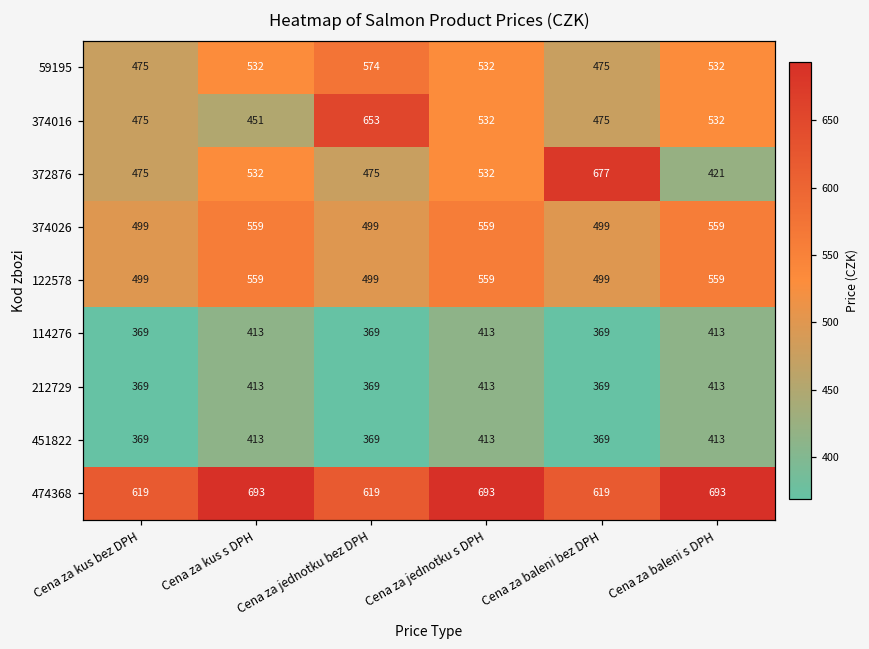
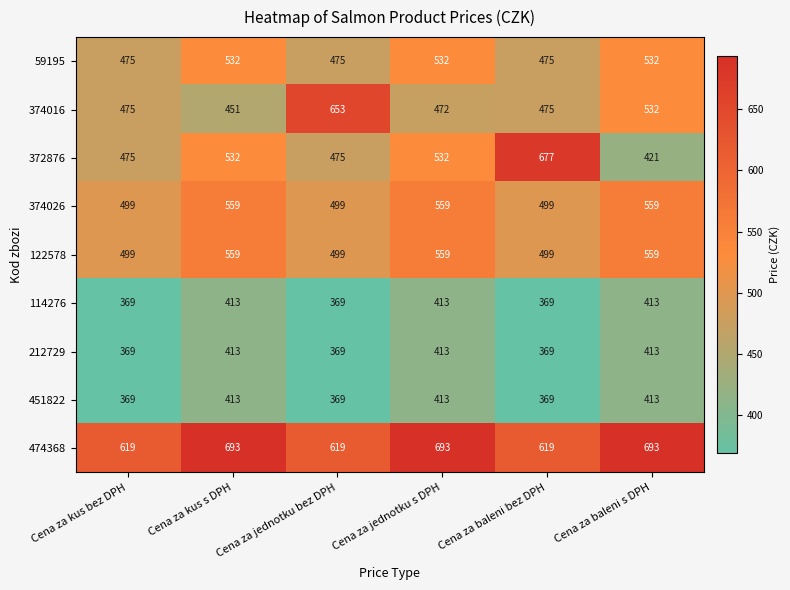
  {
    "59195": {
      "Cena za kus bez DPH": 475,
      "Cena za kus s DPH": 532,
-     "Cena za jednotku bez DPH": 574,
+     "Cena za jednotku bez DPH": 475,
      "Cena za jednotku s DPH": 532,
      "Cena za baleni bez DPH": 475,
      "Cena za baleni s DPH": 532
    },
    "374016": {
      "Cena za kus bez DPH": 475,
      "Cena za kus s DPH": 451,
      "Cena za jednotku bez DPH": 653,
-     "Cena za jednotku s DPH": 532,
+     "Cena za jednotku s DPH": 472,
      "Cena za baleni bez DPH": 475,
      "Cena za baleni s DPH": 532
    },
    "372876": {
      "Cena za kus bez DPH": 475,
      "Cena za kus s DPH": 532,
      "Cena za jednotku bez DPH": 475,
      "Cena za jednotku s DPH": 532,
      "Cena za baleni bez DPH": 677,
      "Cena za baleni s DPH": 421
    },
    "374026": {
      "Cena za kus bez DPH": 499,
      "Cena za kus s DPH": 559,
      "Cena za jednotku bez DPH": 499,
      "Cena za jednotku s DPH": 559,
      "Cena za baleni bez DPH": 499,
      "Cena za baleni s DPH": 559
    },
    "122578": {
      "Cena za kus bez DPH": 499,
      "Cena za kus s DPH": 559,
      "Cena za jednotku bez DPH": 499,
      "Cena za jednotku s DPH": 559,
      "Cena za baleni bez DPH": 499,
      "Cena za baleni s DPH": 559
    },
    "114276": {
      "Cena za kus bez DPH": 369,
      "Cena za kus s DPH": 413,
      "Cena za jednotku bez DPH": 369,
      "Cena za jednotku s DPH": 413,
      "Cena za baleni bez DPH": 369,
      "Cena za baleni s DPH": 413
    },
    "212729": {
      "Cena za kus bez DPH": 369,
      "Cena za kus s DPH": 413,
      "Cena za jednotku bez DPH": 369,
      "Cena za jednotku s DPH": 413,
      "Cena za baleni bez DPH": 369,
      "Cena za baleni s DPH": 413
    },
    "451822": {
      "Cena za kus bez DPH": 369,
      "Cena za kus s DPH": 413,
      "Cena za jednotku bez DPH": 369,
      "Cena za jednotku s DPH": 413,
      "Cena za baleni bez DPH": 369,
      "Cena za baleni s DPH": 413
    },
    "474368": {
      "Cena za kus bez DPH": 619,
      "Cena za kus s DPH": 693,
      "Cena za jednotku bez DPH": 619,
      "Cena za jednotku s DPH": 693,
      "Cena za baleni bez DPH": 619,
      "Cena za baleni s DPH": 693
    }
  }
